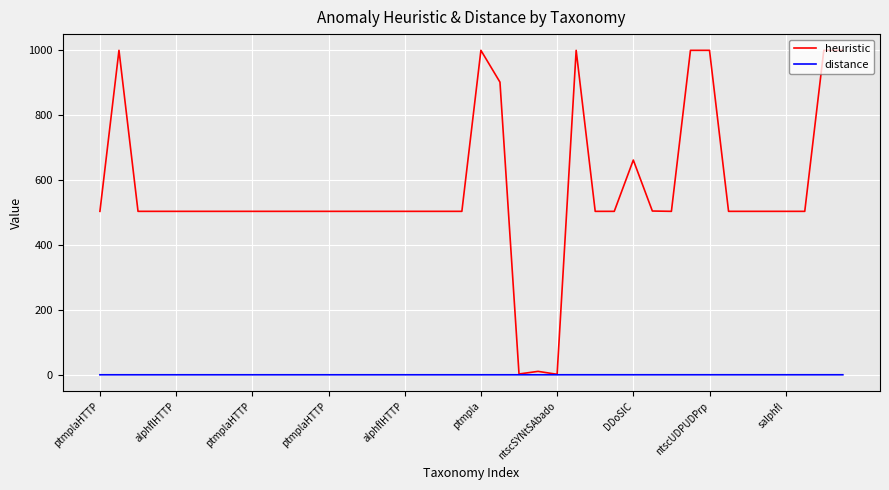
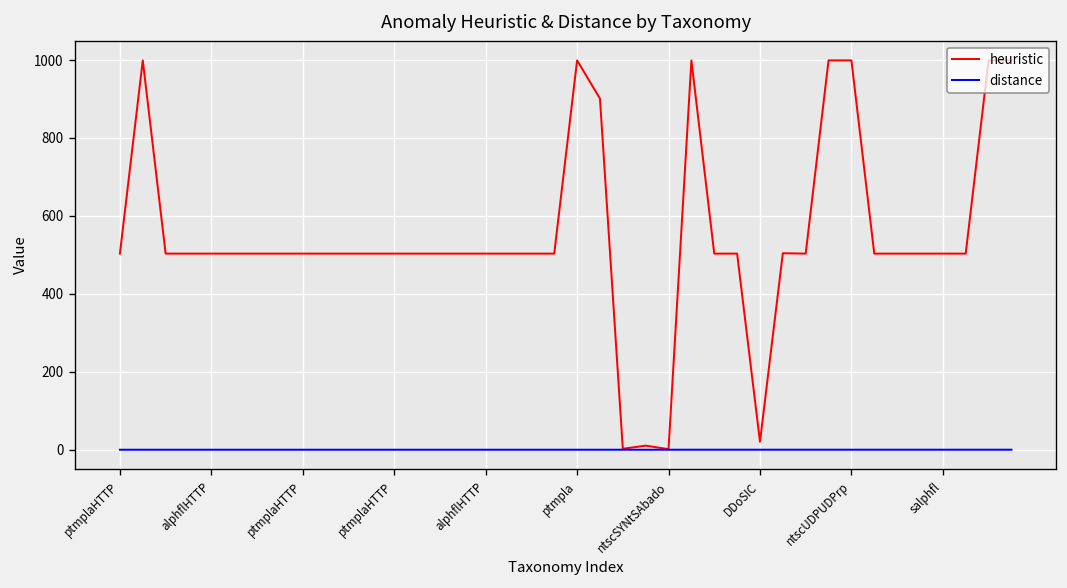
  {
    "heuristic": {
-     "DDoSIC": 660,
+     "DDoSIC": 20,
      "ntscUDPUDPrp": 1000
    },
    "distance": {
      "DDoSIC": 0,
      "ntscUDPUDPrp": 0
    }
  }
